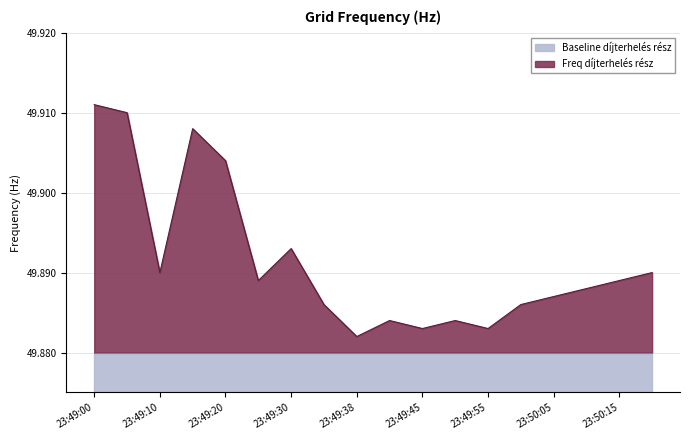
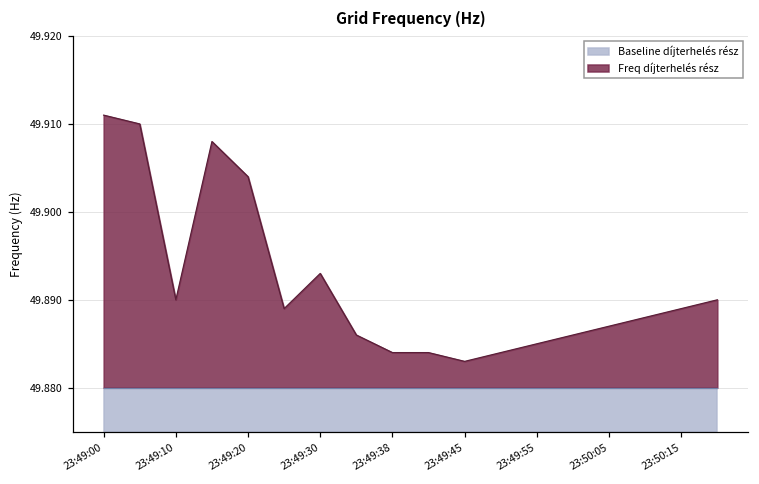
  {
    "Freq díjterhelés rész": {
      "23:49:00": 49.911,
      "23:49:10": 49.890,
      "23:49:20": 49.904,
      "23:49:30": 49.893,
-     "23:49:38": 49.882,
+     "23:49:38": 49.884,
      "23:49:45": 49.883,
-     "23:49:55": 49.883,
+     "23:49:55": 49.885,
      "23:50:05": 49.887,
      "23:50:15": 49.889
    },
    "Baseline díjterhelés rész": {
      "23:49:00": 49.880,
      "23:49:10": 49.880,
      "23:49:20": 49.880,
      "23:49:30": 49.880,
      "23:49:38": 49.880,
      "23:49:45": 49.880,
      "23:49:55": 49.880,
      "23:50:05": 49.880,
      "23:50:15": 49.880
    }
  }
